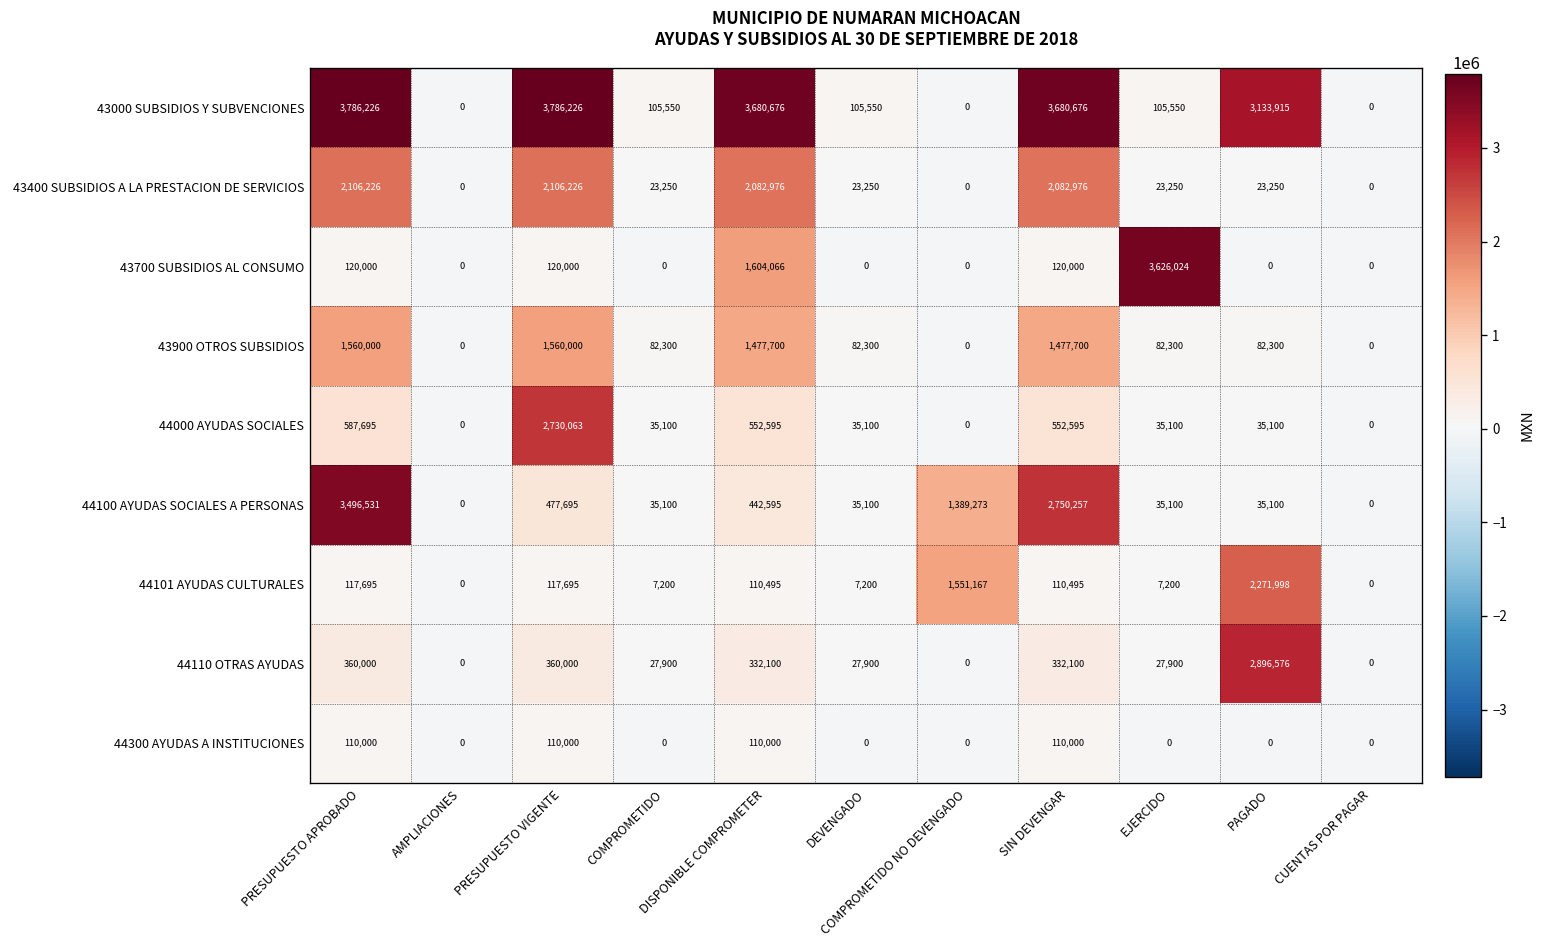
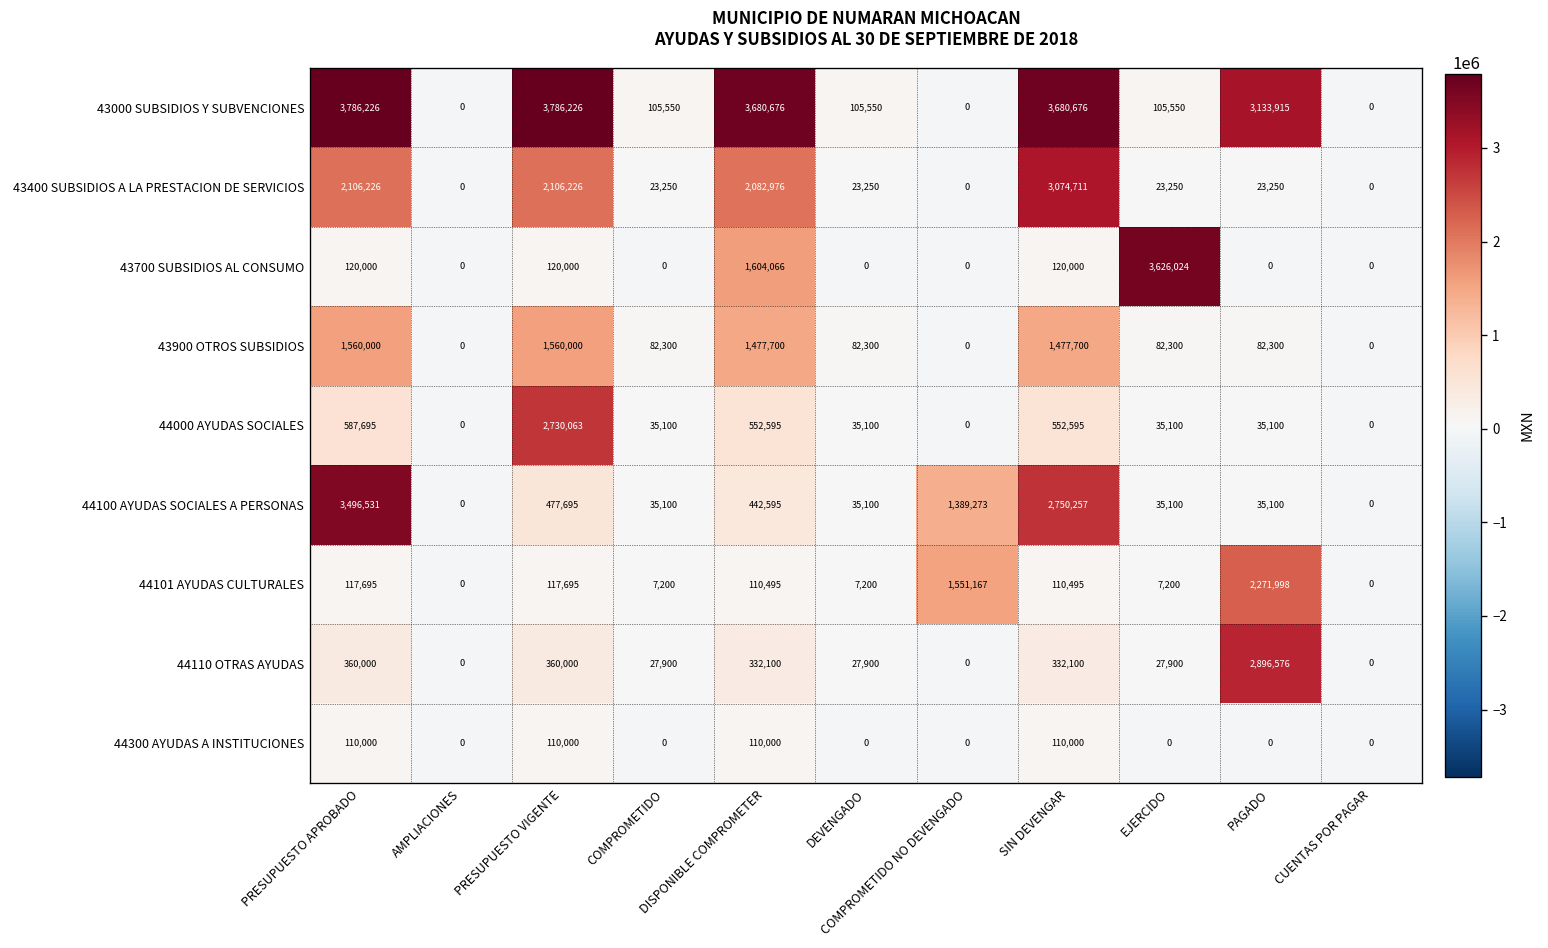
  {
    "43000 SUBSIDIOS Y SUBVENCIONES": {
      "PRESUPUESTO APROBADO": "3,786,226",
      "AMPLIACIONES": "0",
      "PRESUPUESTO VIGENTE": "3,786,226",
      "COMPROMETIDO": "105,550",
      "DISPONIBLE COMPROMETER": "3,680,676",
      "DEVENGADO": "105,550",
      "COMPROMETIDO NO DEVENGADO": "0",
      "SIN DEVENGAR": "3,680,676",
      "EJERCIDO": "105,550",
      "PAGADO": "3,133,915",
      "CUENTAS POR PAGAR": "0"
    },
    "43400 SUBSIDIOS A LA PRESTACION DE SERVICIOS": {
      "PRESUPUESTO APROBADO": "2,106,226",
      "AMPLIACIONES": "0",
      "PRESUPUESTO VIGENTE": "2,106,226",
      "COMPROMETIDO": "23,250",
      "DISPONIBLE COMPROMETER": "2,082,976",
      "DEVENGADO": "23,250",
      "COMPROMETIDO NO DEVENGADO": "0",
-     "SIN DEVENGAR": "2,082,976",
+     "SIN DEVENGAR": "3,074,711",
      "EJERCIDO": "23,250",
      "PAGADO": "23,250",
      "CUENTAS POR PAGAR": "0"
    },
    "43700 SUBSIDIOS AL CONSUMO": {
      "PRESUPUESTO APROBADO": "120,000",
      "AMPLIACIONES": "0",
      "PRESUPUESTO VIGENTE": "120,000",
      "COMPROMETIDO": "0",
      "DISPONIBLE COMPROMETER": "1,604,066",
      "DEVENGADO": "0",
      "COMPROMETIDO NO DEVENGADO": "0",
      "SIN DEVENGAR": "120,000",
      "EJERCIDO": "3,626,024",
      "PAGADO": "0",
      "CUENTAS POR PAGAR": "0"
    },
    "43900 OTROS SUBSIDIOS": {
      "PRESUPUESTO APROBADO": "1,560,000",
      "AMPLIACIONES": "0",
      "PRESUPUESTO VIGENTE": "1,560,000",
      "COMPROMETIDO": "82,300",
      "DISPONIBLE COMPROMETER": "1,477,700",
      "DEVENGADO": "82,300",
      "COMPROMETIDO NO DEVENGADO": "0",
      "SIN DEVENGAR": "1,477,700",
      "EJERCIDO": "82,300",
      "PAGADO": "82,300",
      "CUENTAS POR PAGAR": "0"
    },
    "44000 AYUDAS SOCIALES": {
      "PRESUPUESTO APROBADO": "587,695",
      "AMPLIACIONES": "0",
      "PRESUPUESTO VIGENTE": "2,730,063",
      "COMPROMETIDO": "35,100",
      "DISPONIBLE COMPROMETER": "552,595",
      "DEVENGADO": "35,100",
      "COMPROMETIDO NO DEVENGADO": "0",
      "SIN DEVENGAR": "552,595",
      "EJERCIDO": "35,100",
      "PAGADO": "35,100",
      "CUENTAS POR PAGAR": "0"
    },
    "44100 AYUDAS SOCIALES A PERSONAS": {
      "PRESUPUESTO APROBADO": "3,496,531",
      "AMPLIACIONES": "0",
      "PRESUPUESTO VIGENTE": "477,695",
      "COMPROMETIDO": "35,100",
      "DISPONIBLE COMPROMETER": "442,595",
      "DEVENGADO": "35,100",
      "COMPROMETIDO NO DEVENGADO": "1,389,273",
      "SIN DEVENGAR": "2,750,257",
      "EJERCIDO": "35,100",
      "PAGADO": "35,100",
      "CUENTAS POR PAGAR": "0"
    },
    "44101 AYUDAS CULTURALES": {
      "PRESUPUESTO APROBADO": "117,695",
      "AMPLIACIONES": "0",
      "PRESUPUESTO VIGENTE": "117,695",
      "COMPROMETIDO": "7,200",
      "DISPONIBLE COMPROMETER": "110,495",
      "DEVENGADO": "7,200",
      "COMPROMETIDO NO DEVENGADO": "1,551,167",
      "SIN DEVENGAR": "110,495",
      "EJERCIDO": "7,200",
      "PAGADO": "2,271,998",
      "CUENTAS POR PAGAR": "0"
    },
    "44110 OTRAS AYUDAS": {
      "PRESUPUESTO APROBADO": "360,000",
      "AMPLIACIONES": "0",
      "PRESUPUESTO VIGENTE": "360,000",
      "COMPROMETIDO": "27,900",
      "DISPONIBLE COMPROMETER": "332,100",
      "DEVENGADO": "27,900",
      "COMPROMETIDO NO DEVENGADO": "0",
      "SIN DEVENGAR": "332,100",
      "EJERCIDO": "27,900",
      "PAGADO": "2,896,576",
      "CUENTAS POR PAGAR": "0"
    },
    "44300 AYUDAS A INSTITUCIONES": {
      "PRESUPUESTO APROBADO": "110,000",
      "AMPLIACIONES": "0",
      "PRESUPUESTO VIGENTE": "110,000",
      "COMPROMETIDO": "0",
      "DISPONIBLE COMPROMETER": "110,000",
      "DEVENGADO": "0",
      "COMPROMETIDO NO DEVENGADO": "0",
      "SIN DEVENGAR": "110,000",
      "EJERCIDO": "0",
      "PAGADO": "0",
      "CUENTAS POR PAGAR": "0"
    }
  }
